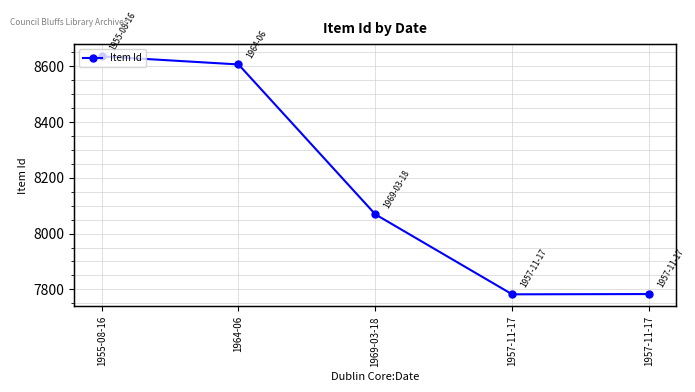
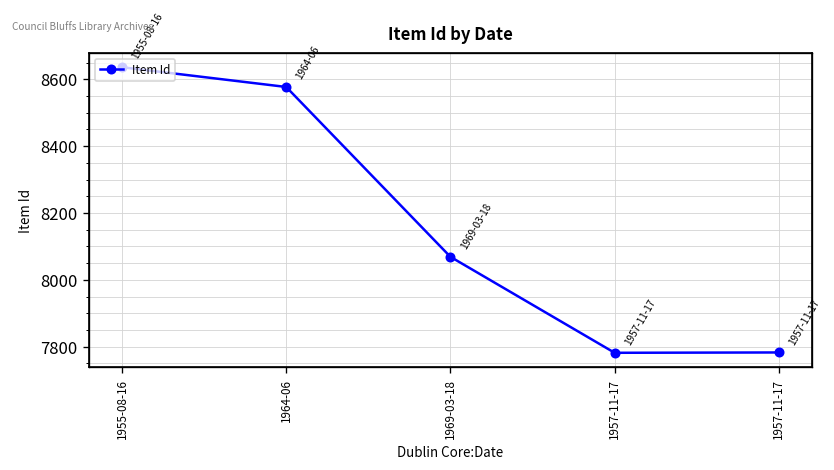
  {
-   "1964-06": 8610
+   "1964-06": 8580
  }
